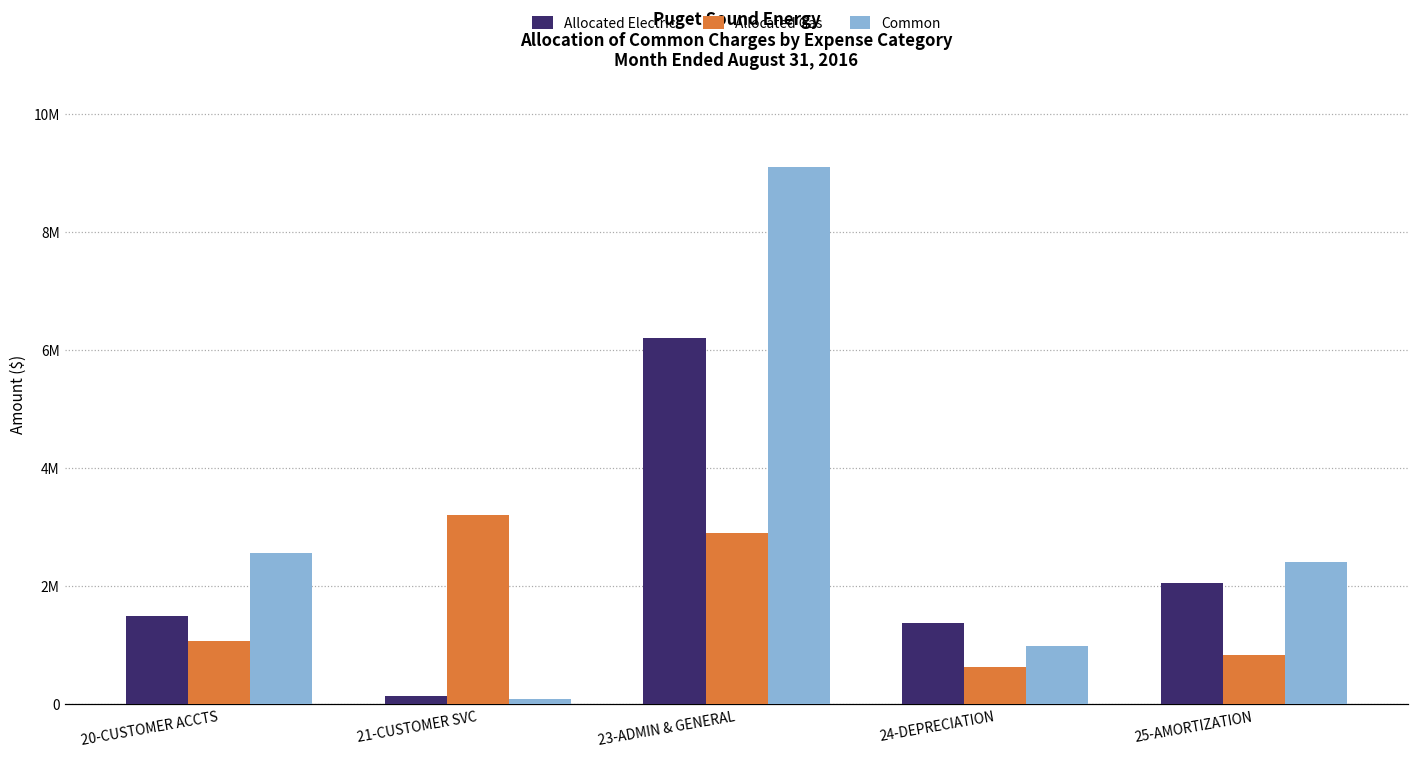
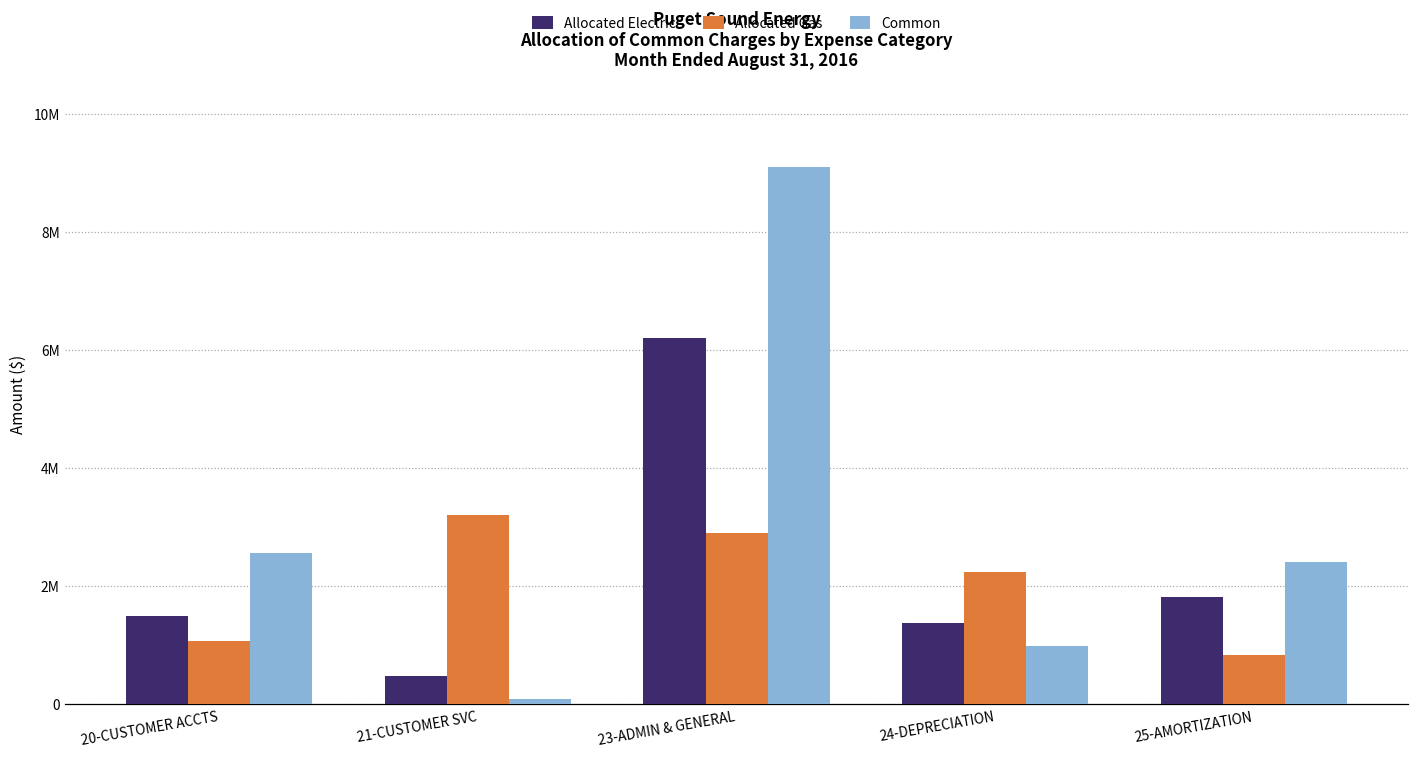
  {
    "Allocated Electric": {
      "20-CUSTOMER ACCTS": 1500000,
-     "21-CUSTOMER SVC": 100000,
+     "21-CUSTOMER SVC": 500000,
      "23-ADMIN & GENERAL": 6200000,
      "24-DEPRECIATION": 1400000,
-     "25-AMORTIZATION": 2100000
+     "25-AMORTIZATION": 1800000
    },
    "Allocated Gas": {
      "20-CUSTOMER ACCTS": 1100000,
      "21-CUSTOMER SVC": 3200000,
      "23-ADMIN & GENERAL": 2900000,
-     "24-DEPRECIATION": 600000,
+     "24-DEPRECIATION": 2200000,
      "25-AMORTIZATION": 800000
    },
    "Common": {
      "20-CUSTOMER ACCTS": 2600000,
      "21-CUSTOMER SVC": 100000,
      "23-ADMIN & GENERAL": 9100000,
      "24-DEPRECIATION": 1000000,
      "25-AMORTIZATION": 2400000
    }
  }
